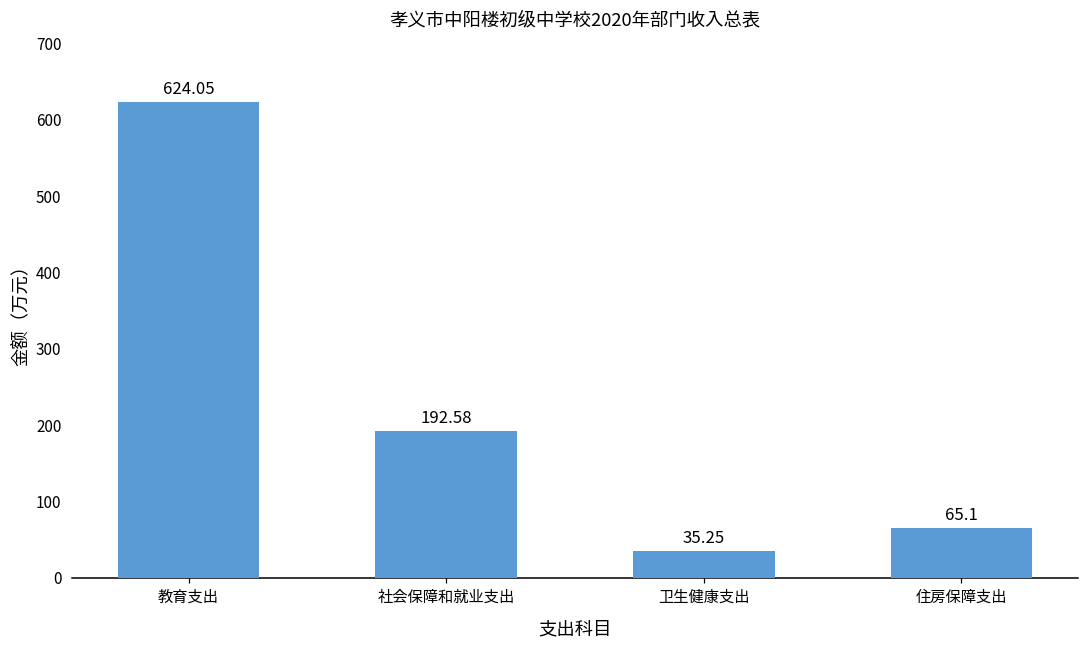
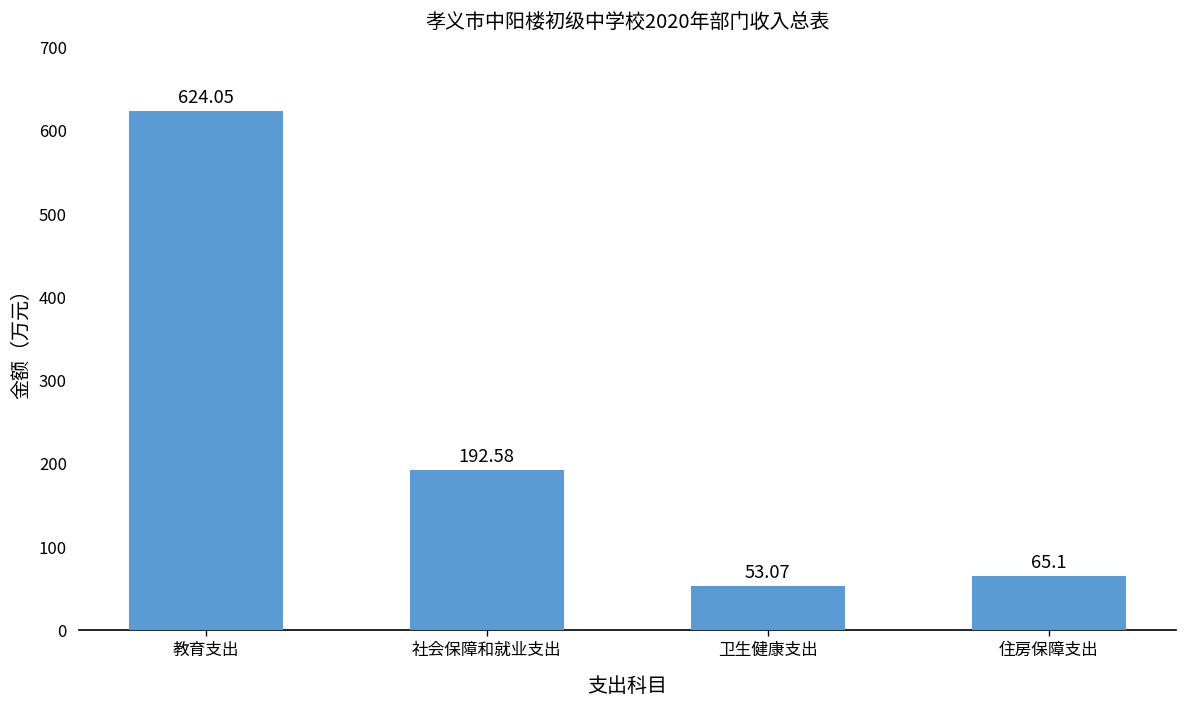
  {
    "教育支出": 624.05,
    "社会保障和就业支出": 192.58,
-   "卫生健康支出": 35.25,
+   "卫生健康支出": 53.07,
    "住房保障支出": 65.1
  }
